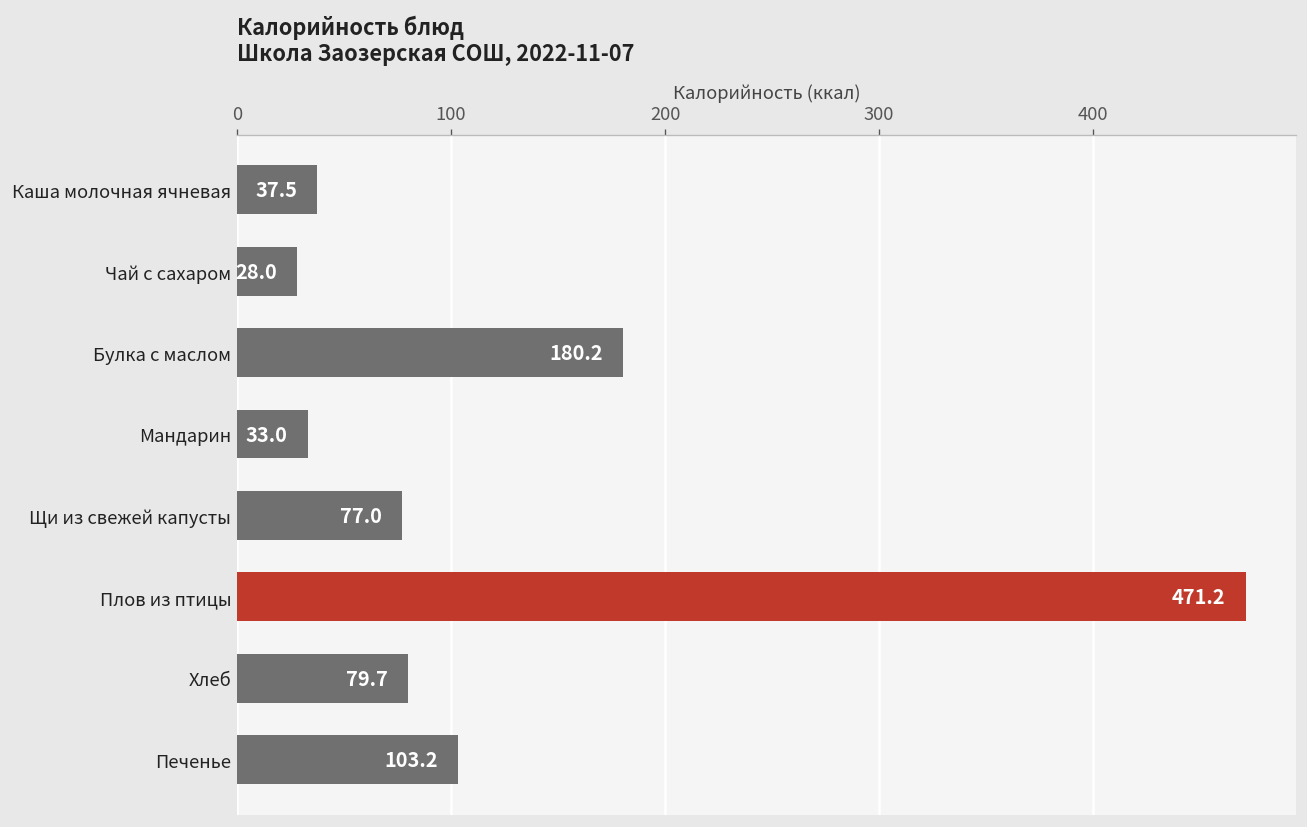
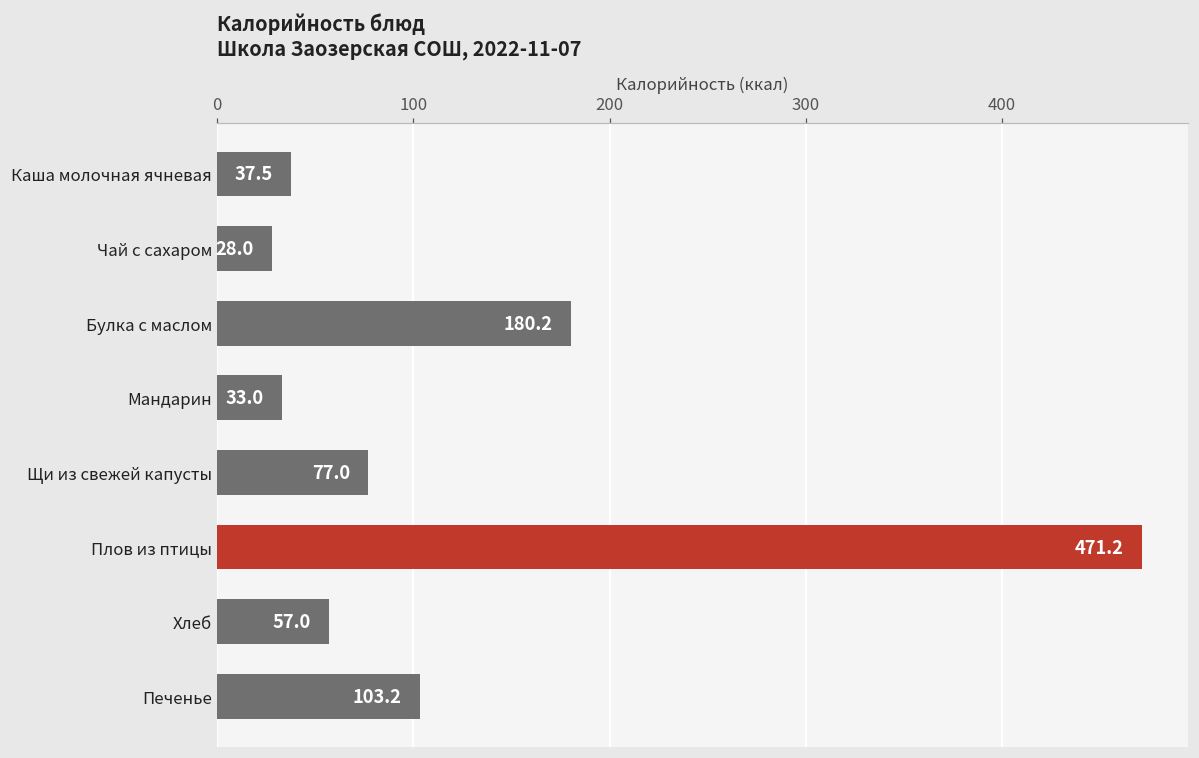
  {
    "Каша молочная ячневая": 37.5,
    "Чай с сахаром": 28.0,
    "Булка с маслом": 180.2,
    "Мандарин": 33.0,
    "Щи из свежей капусты": 77.0,
    "Плов из птицы": 471.2,
-   "Хлеб": 79.7,
+   "Хлеб": 57.0,
    "Печенье": 103.2
  }
